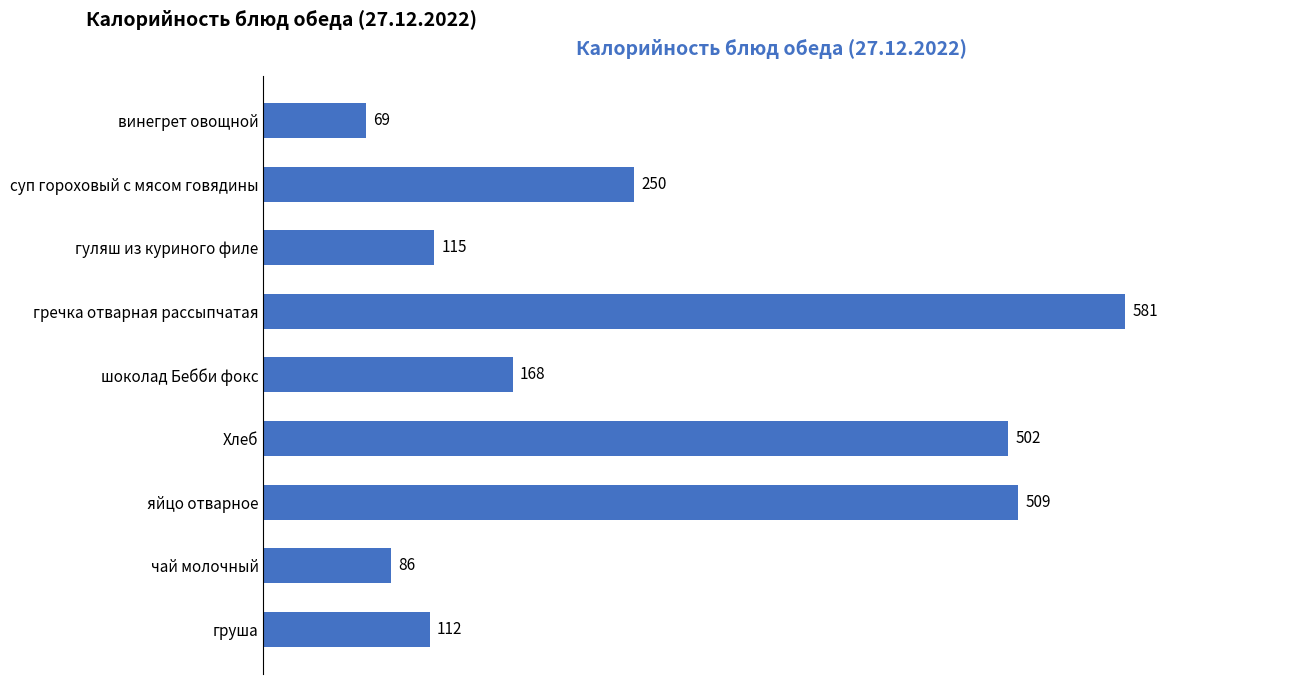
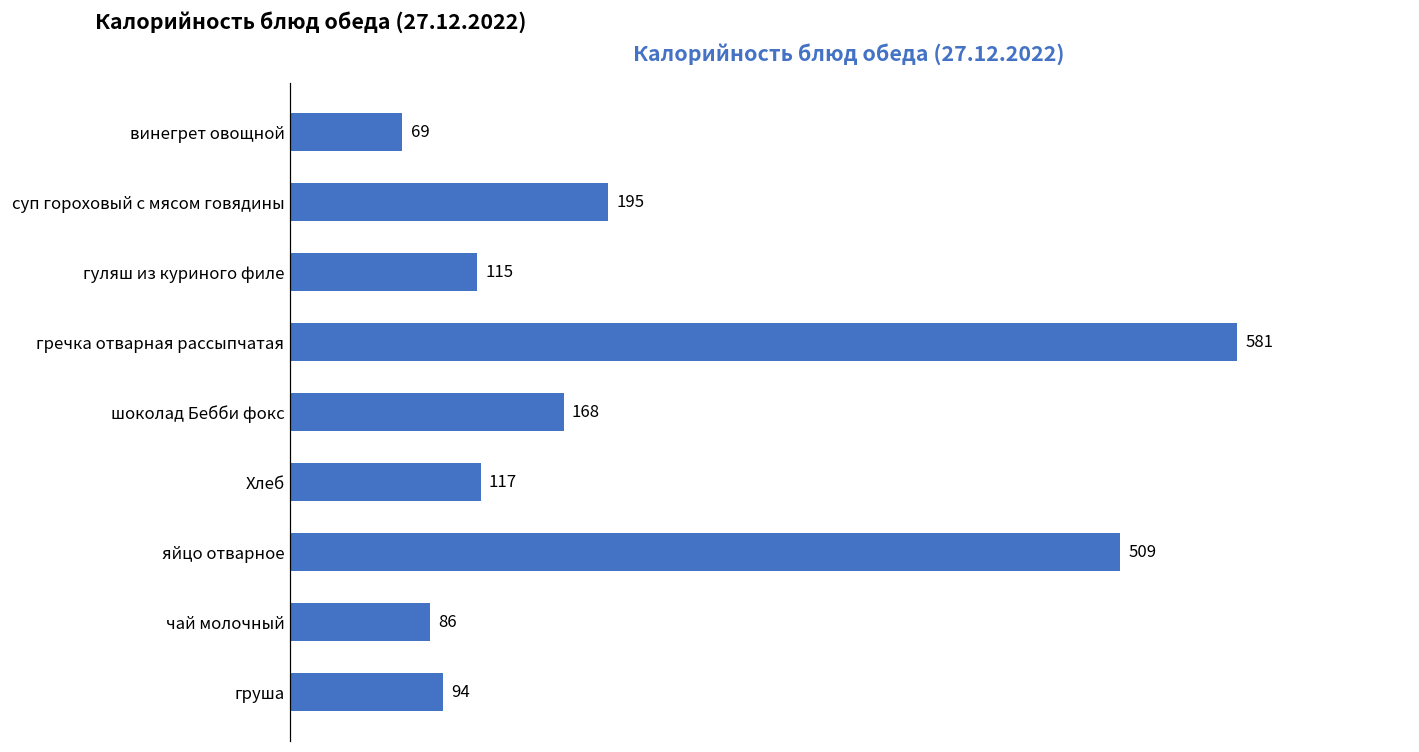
  {
    "винегрет овощной": 69,
-   "суп гороховый с мясом говядины": 250,
+   "суп гороховый с мясом говядины": 195,
    "гуляш из куриного филе": 115,
    "гречка отварная рассыпчатая": 581,
    "шоколад Бебби фокс": 168,
-   "Хлеб": 502,
+   "Хлеб": 117,
    "яйцо отварное": 509,
    "чай молочный": 86,
-   "груша": 112
+   "груша": 94
  }
